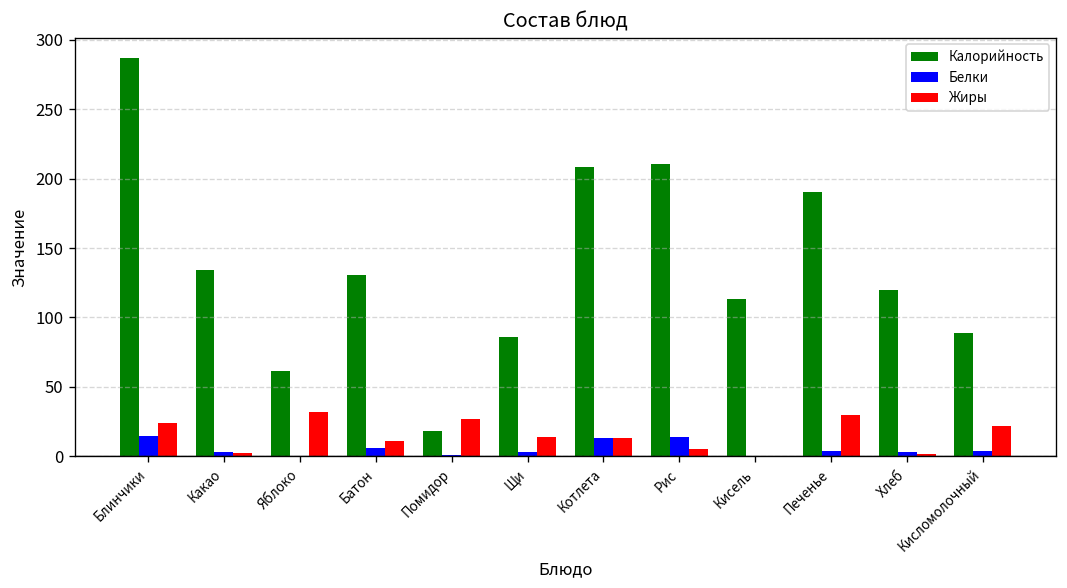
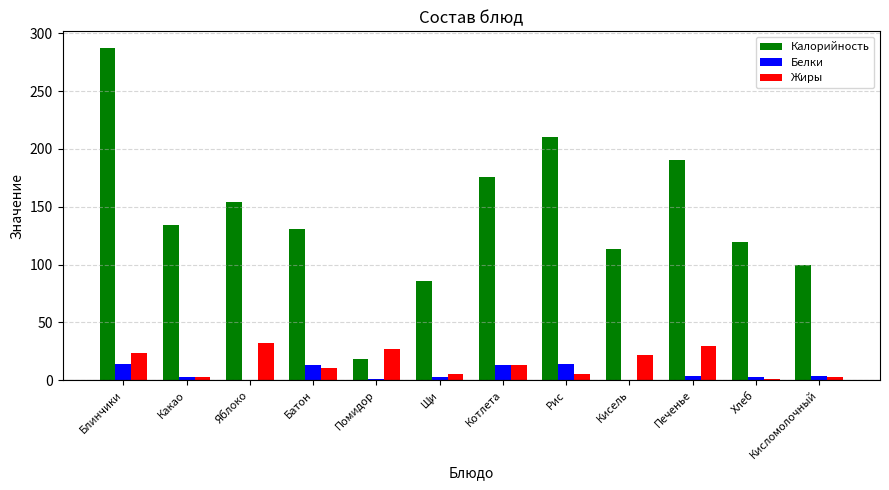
  {
    "Калорийность": {
      "Блинчики": 287,
      "Какао": 134,
-     "Яблоко": 61,
+     "Яблоко": 154,
      "Батон": 131,
      "Помидор": 18,
      "Щи": 86,
-     "Котлета": 208,
+     "Котлета": 176,
      "Рис": 211,
      "Кисель": 113,
      "Печенье": 190,
      "Хлеб": 120,
-     "Кисломолочный": 89
+     "Кисломолочный": 100
    },
    "Белки": {
      "Блинчики": 14,
      "Какао": 3,
-     "Батон": 6,
+     "Батон": 13,
      "Щи": 3,
      "Котлета": 13,
      "Рис": 14,
      "Печенье": 4,
      "Хлеб": 3,
      "Кисломолочный": 4
    },
    "Жиры": {
      "Блинчики": 24,
      "Какао": 3,
      "Яблоко": 32,
      "Батон": 11,
      "Помидор": 27,
-     "Щи": 14,
+     "Щи": 6,
      "Котлета": 13,
      "Рис": 5,
-     "Кисель": 0,
+     "Кисель": 22,
      "Печенье": 30,
-     "Кисломолочный": 22
+     "Кисломолочный": 3
    }
  }
